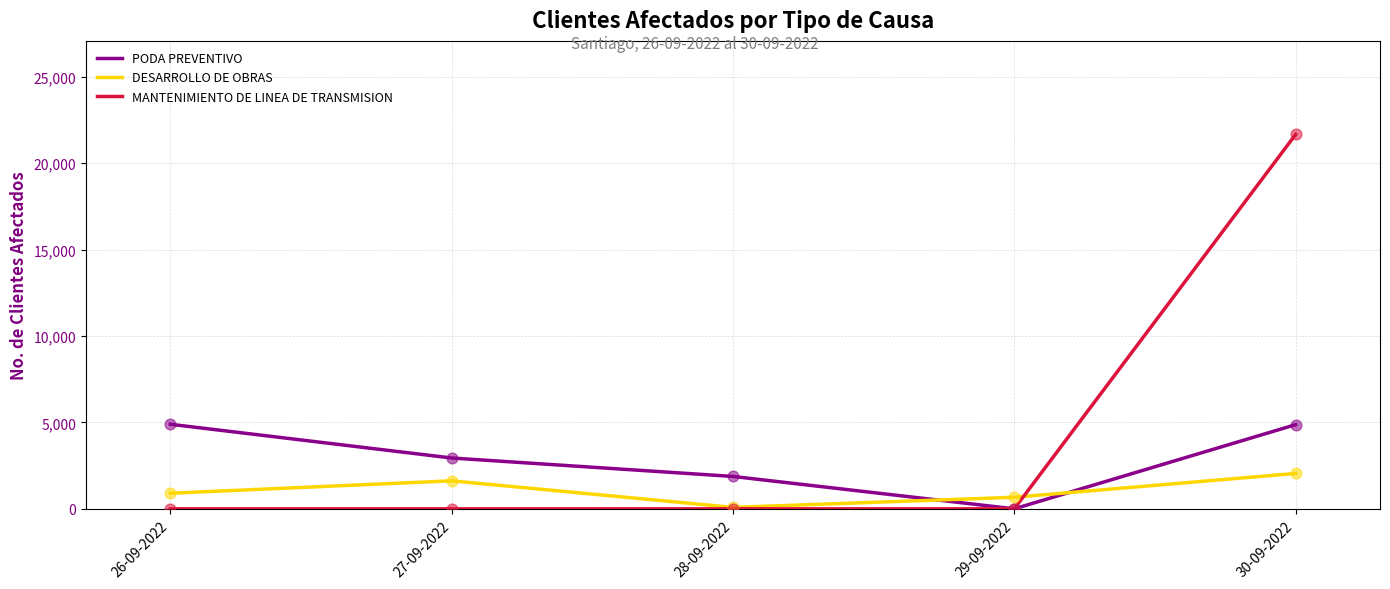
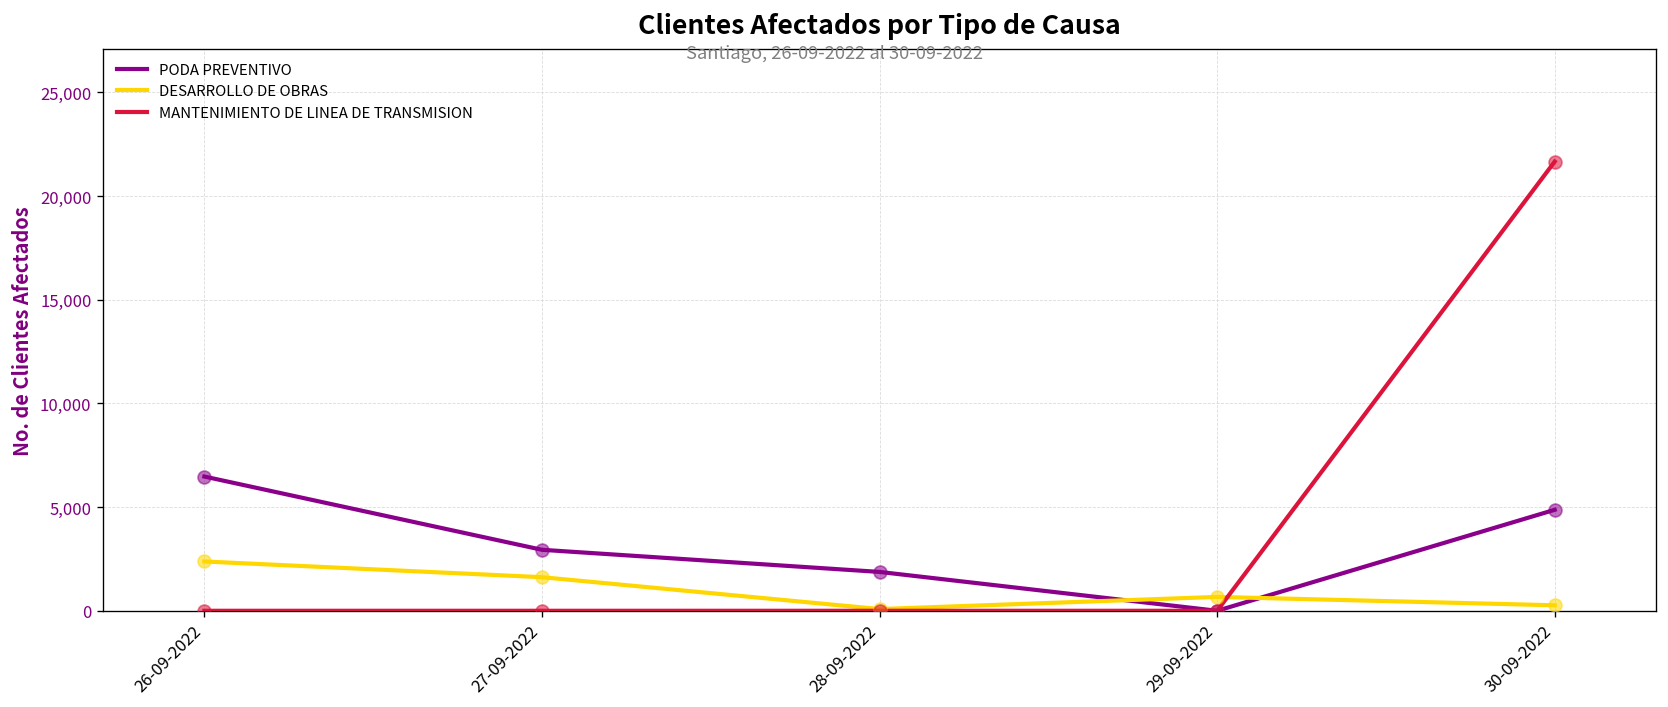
  {
    "PODA PREVENTIVO": {
-     "26-09-2022": "4,900",
+     "26-09-2022": "6,500",
      "27-09-2022": "2,900",
      "28-09-2022": "1,900",
      "30-09-2022": "4,900"
    },
    "DESARROLLO DE OBRAS": {
-     "26-09-2022": "900",
+     "26-09-2022": "2,400",
      "27-09-2022": "1,600",
      "29-09-2022": "700",
-     "30-09-2022": "2,000"
+     "30-09-2022": "300"
    },
    "MANTENIMIENTO DE LINEA DE TRANSMISION": {
      "26-09-2022": "0",
      "27-09-2022": "0",
      "30-09-2022": "21,700"
    }
  }
